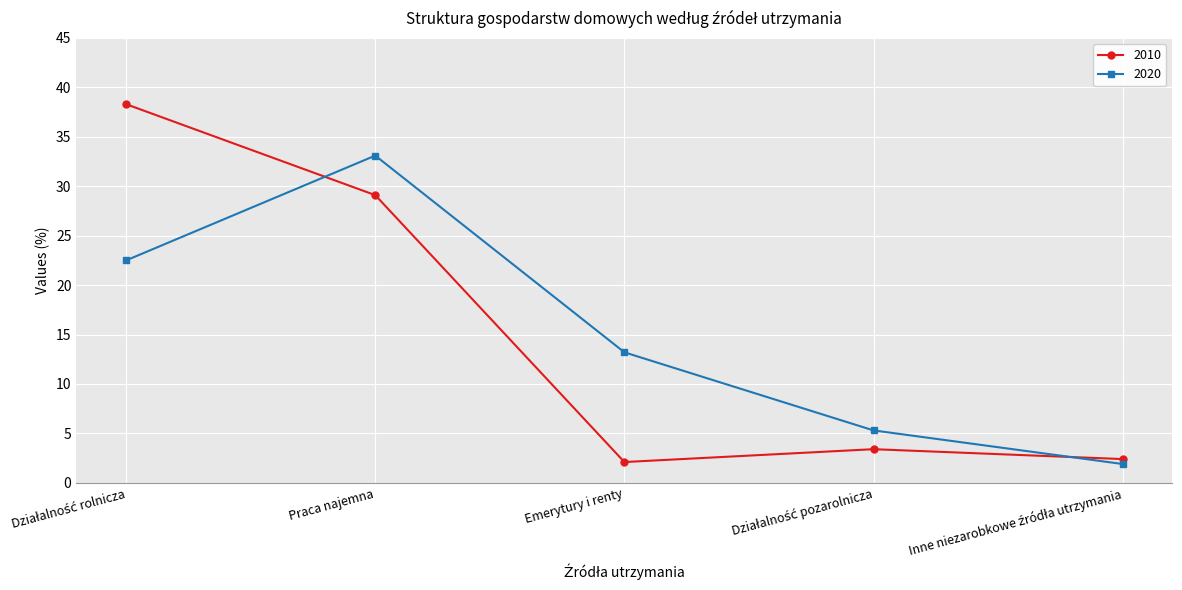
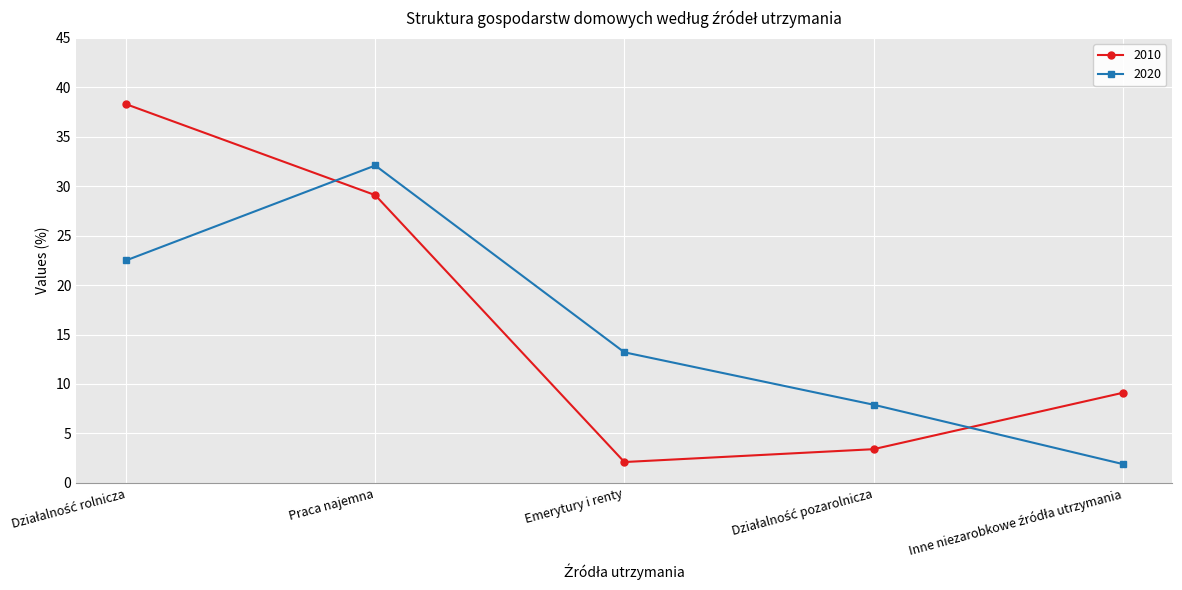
  {
    "2010": {
      "Działalność rolnicza": 38,
      "Praca najemna": 29,
      "Emerytury i renty": 2,
      "Działalność pozarolnicza": 3,
-     "Inne niezarobkowe źródła utrzymania": 2
+     "Inne niezarobkowe źródła utrzymania": 9
    },
    "2020": {
      "Działalność rolnicza": 23,
-     "Praca najemna": 33,
+     "Praca najemna": 32,
      "Emerytury i renty": 13,
-     "Działalność pozarolnicza": 5,
+     "Działalność pozarolnicza": 8,
      "Inne niezarobkowe źródła utrzymania": 2
    }
  }
